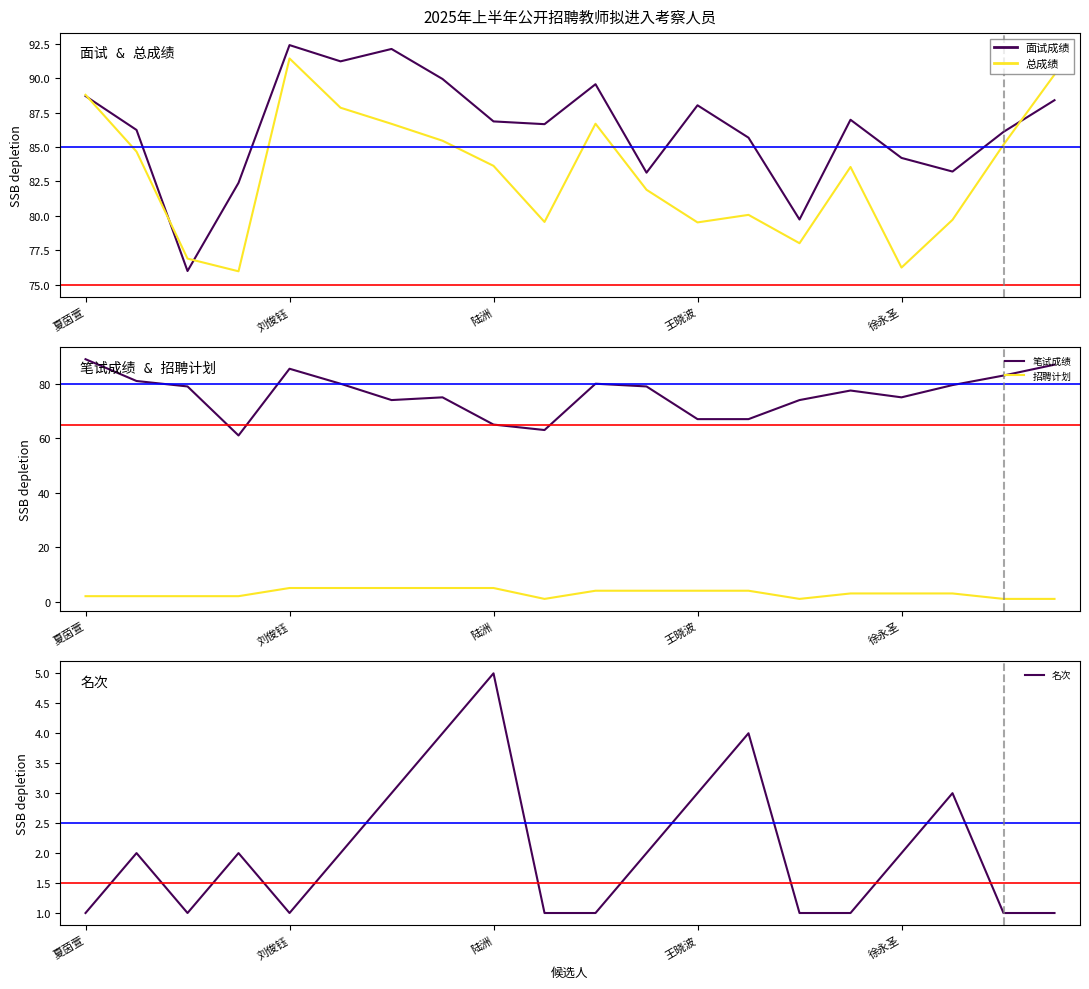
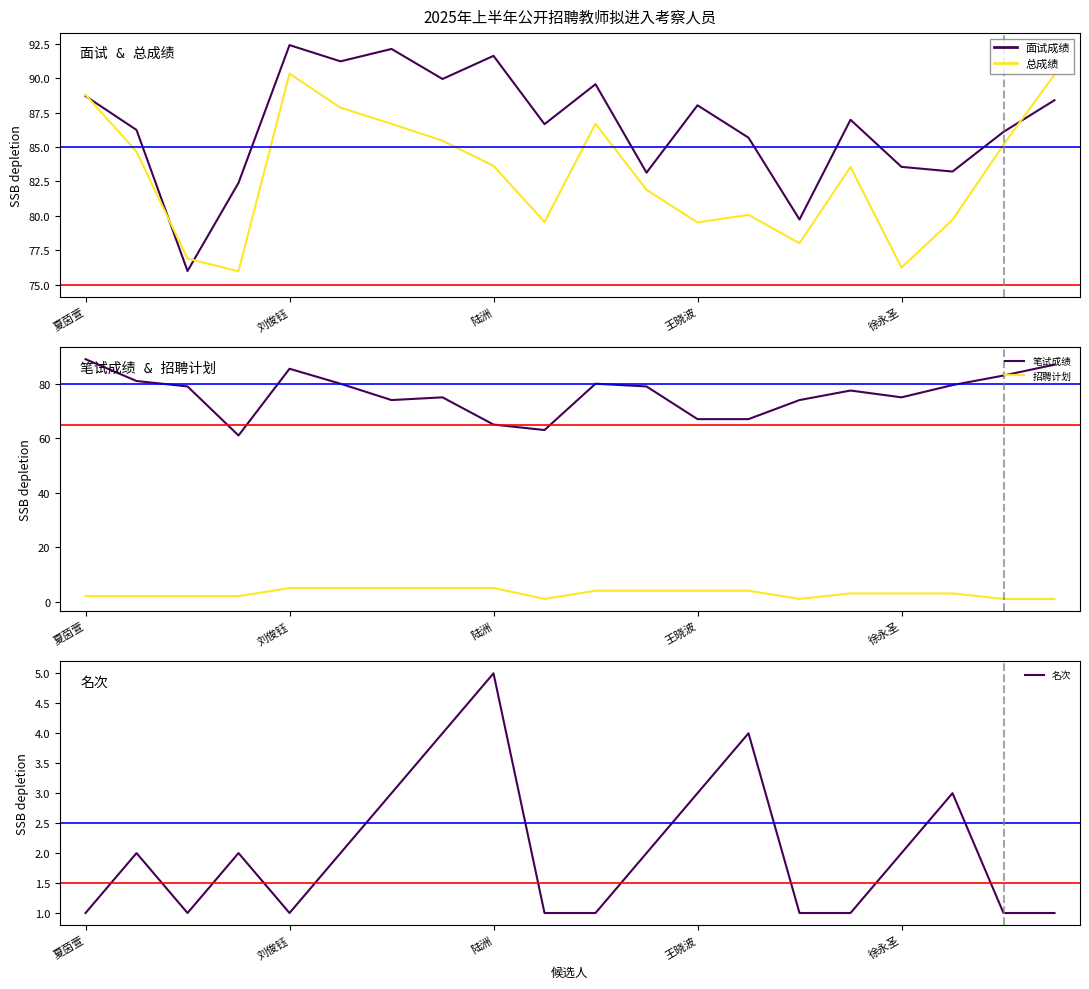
  {
    "2025年上半年公开招聘教师拟进入考察人员": {
      "面试成绩": {
        "刘俊钰": 92.4,
-       "陆洲": 86.9,
+       "陆洲": 91.6,
        "王晓波": 88.0,
-       "徐永圣": 84.2
+       "徐永圣": 83.6
      },
      "总成绩": {
-       "刘俊钰": 91.4,
+       "刘俊钰": 90.3,
        "陆洲": 83.6,
        "王晓波": 79.5,
        "徐永圣": 76.3
      }
    }
  }
